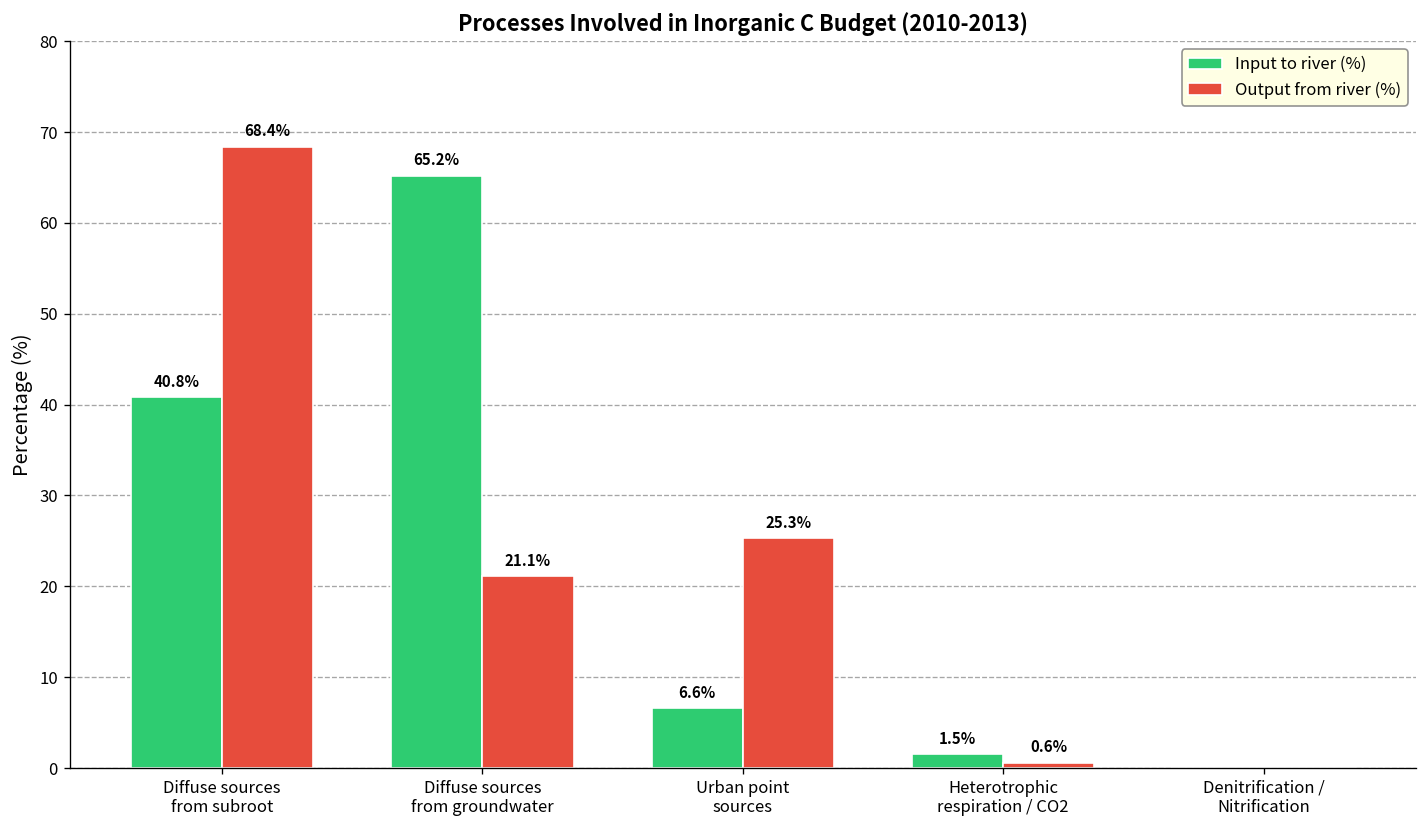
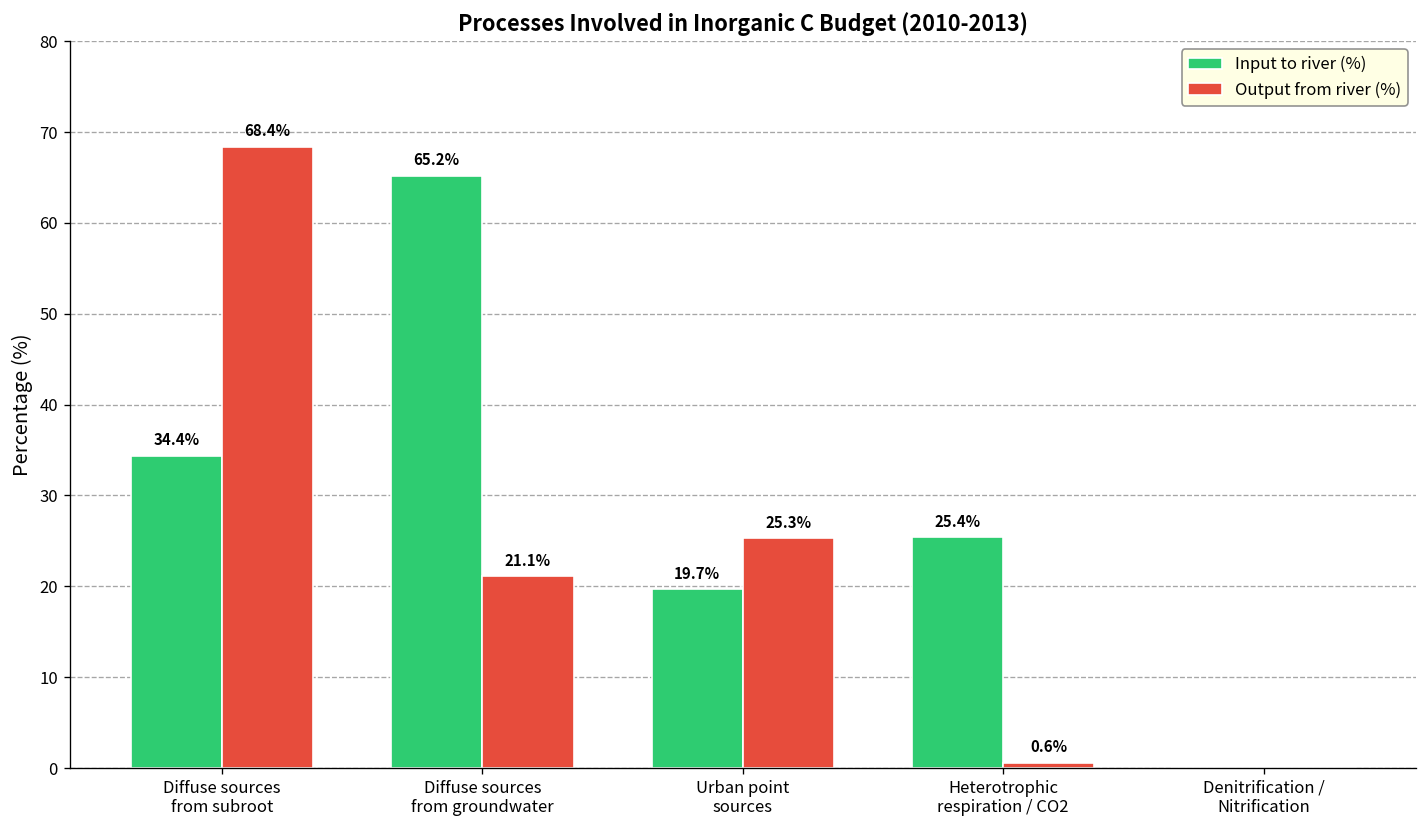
  {
    "Input to river (%)": {
-     "Diffuse sources from subroot": "40.8%",
+     "Diffuse sources from subroot": "34.4%",
      "Diffuse sources from groundwater": "65.2%",
-     "Urban point sources": "6.6%",
-     "Heterotrophic respiration / CO2": "1.5%"
+     "Urban point sources": "19.7%",
+     "Heterotrophic respiration / CO2": "25.4%"
    },
    "Output from river (%)": {
      "Diffuse sources from subroot": "68.4%",
      "Diffuse sources from groundwater": "21.1%",
      "Urban point sources": "25.3%",
      "Heterotrophic respiration / CO2": "0.6%"
    }
  }
